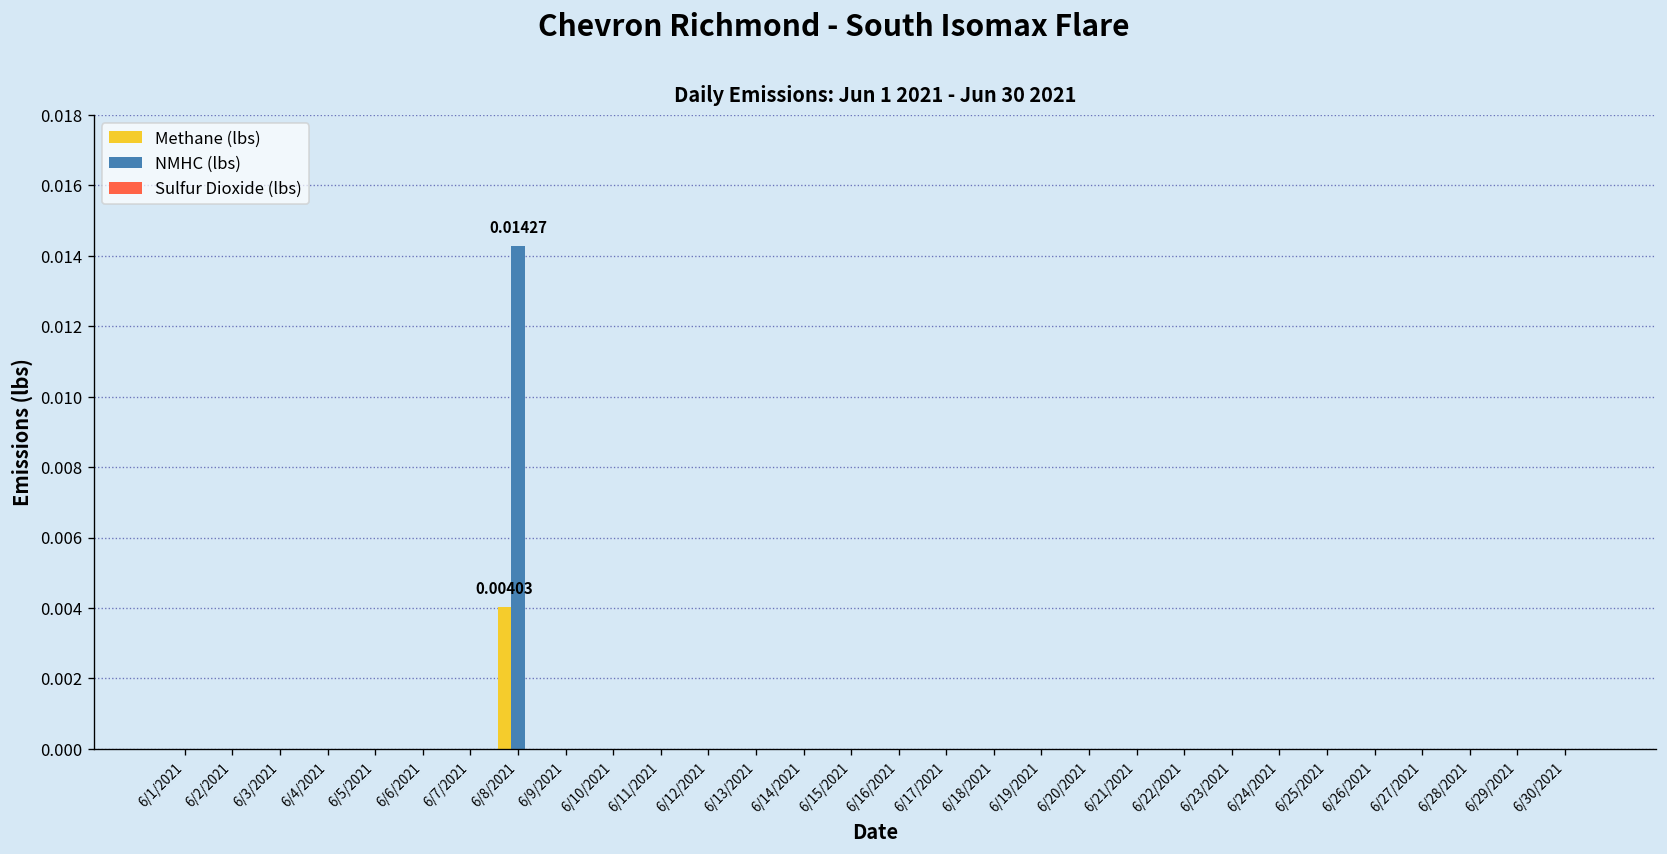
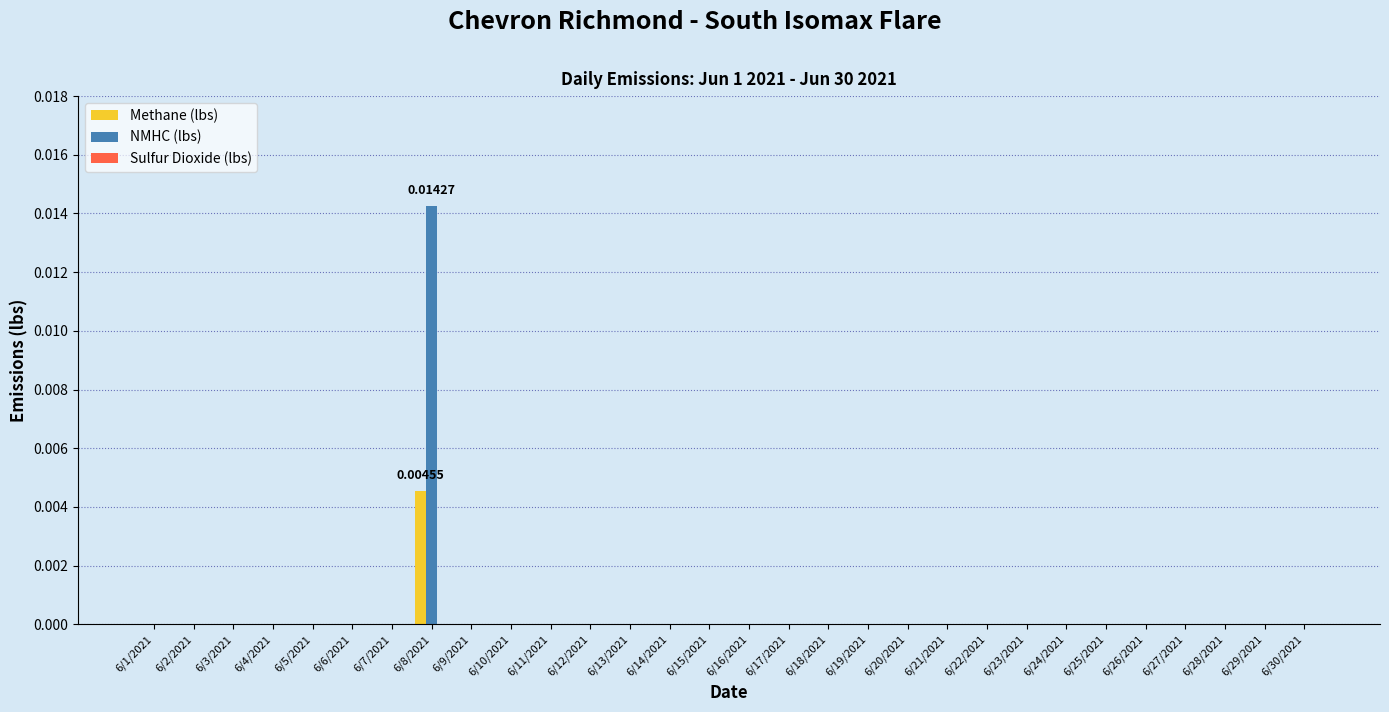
  {
    "Methane (lbs)": {
-     "6/8/2021": 0.00403
+     "6/8/2021": 0.00455
    },
    "NMHC (lbs)": {
      "6/8/2021": 0.01427
    },
    "Sulfur Dioxide (lbs)": {
      "6/1/2021": 0.0000,
      "6/2/2021": 0.0000,
      "6/3/2021": 0.0000,
      "6/4/2021": 0.0000,
      "6/5/2021": 0.0000,
      "6/6/2021": 0.0000,
      "6/7/2021": 0.0000,
      "6/8/2021": 0.0000,
      "6/9/2021": 0.0000,
      "6/10/2021": 0.0000,
      "6/11/2021": 0.0000,
      "6/12/2021": 0.0000,
      "6/13/2021": 0.0000,
      "6/14/2021": 0.0000,
      "6/15/2021": 0.0000,
      "6/16/2021": 0.0000,
      "6/17/2021": 0.0000,
      "6/18/2021": 0.0000,
      "6/19/2021": 0.0000,
      "6/20/2021": 0.0000,
      "6/21/2021": 0.0000,
      "6/22/2021": 0.0000,
      "6/23/2021": 0.0000,
      "6/24/2021": 0.0000,
      "6/25/2021": 0.0000,
      "6/26/2021": 0.0000,
      "6/27/2021": 0.0000,
      "6/28/2021": 0.0000,
      "6/29/2021": 0.0000,
      "6/30/2021": 0.0000
    }
  }
